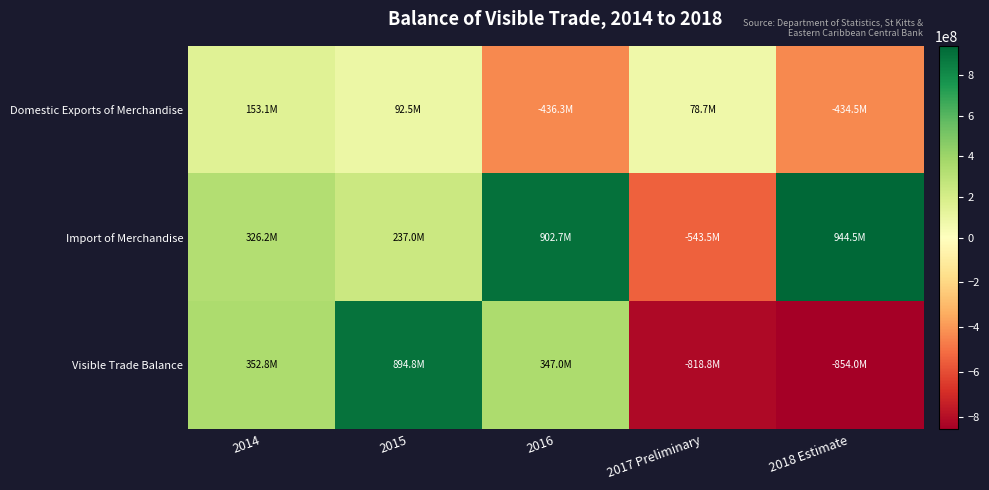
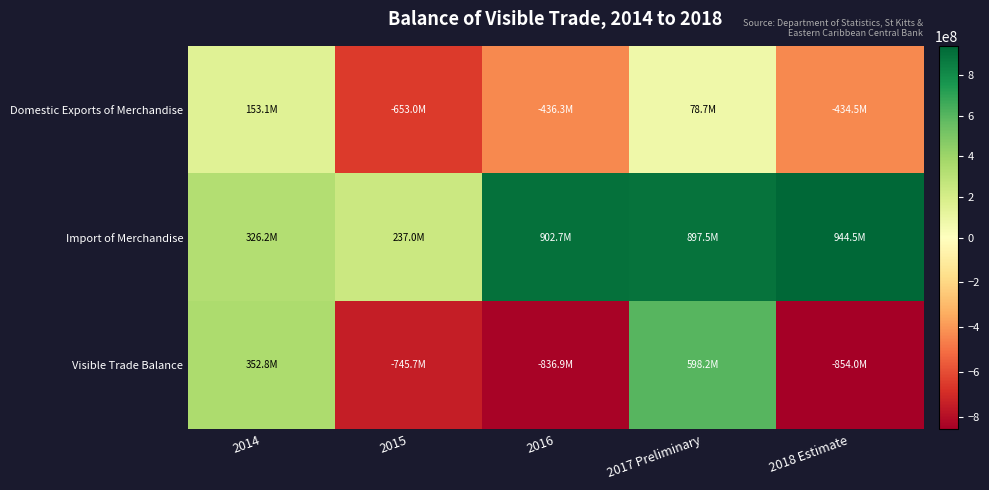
  {
    "Domestic Exports of Merchandise": {
      "2014": "153.1M",
-     "2015": "92.5M",
+     "2015": "-653.0M",
      "2016": "-436.3M",
      "2017 Preliminary": "78.7M",
      "2018 Estimate": "-434.5M"
    },
    "Import of Merchandise": {
      "2014": "326.2M",
      "2015": "237.0M",
      "2016": "902.7M",
-     "2017 Preliminary": "-543.5M",
+     "2017 Preliminary": "897.5M",
      "2018 Estimate": "944.5M"
    },
    "Visible Trade Balance": {
      "2014": "352.8M",
-     "2015": "894.8M",
-     "2016": "347.0M",
-     "2017 Preliminary": "-818.8M",
+     "2015": "-745.7M",
+     "2016": "-836.9M",
+     "2017 Preliminary": "598.2M",
      "2018 Estimate": "-854.0M"
    }
  }
